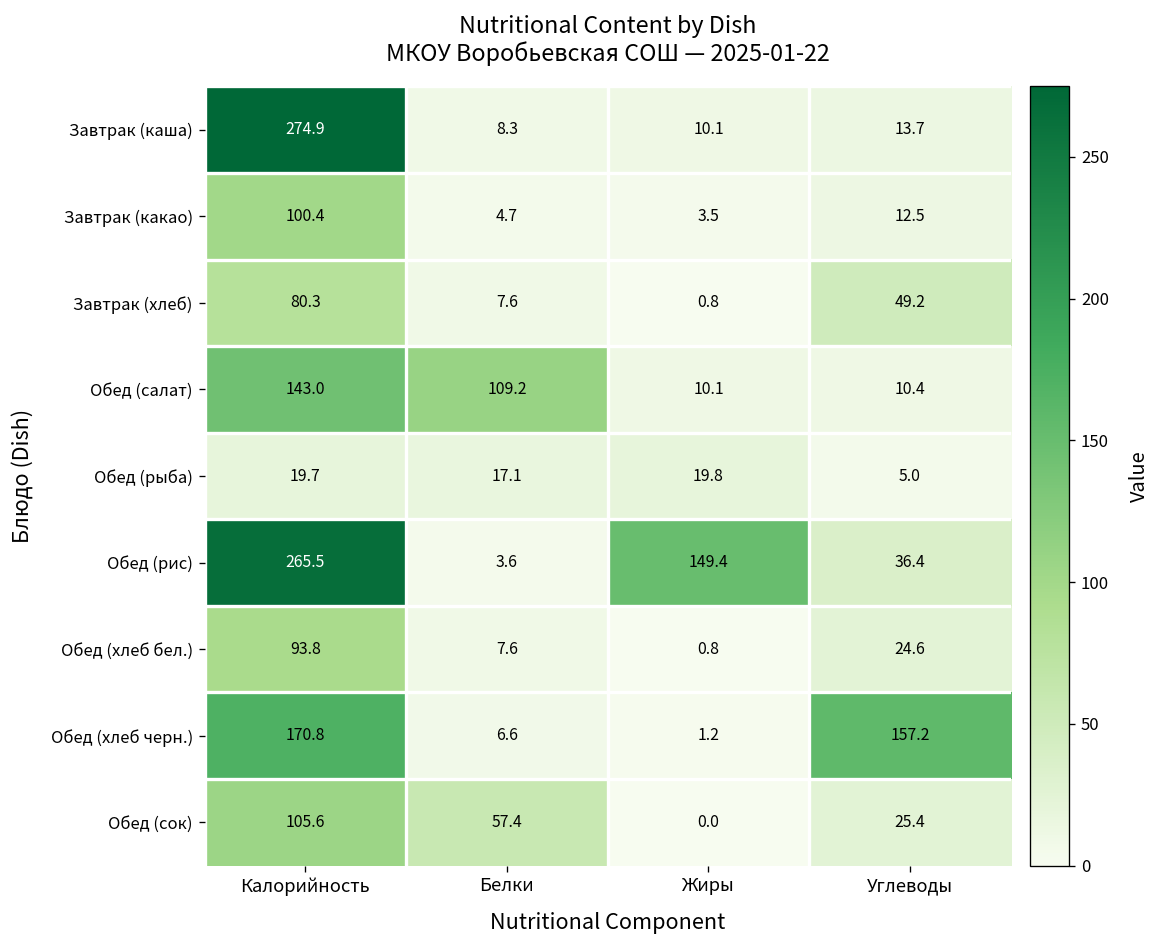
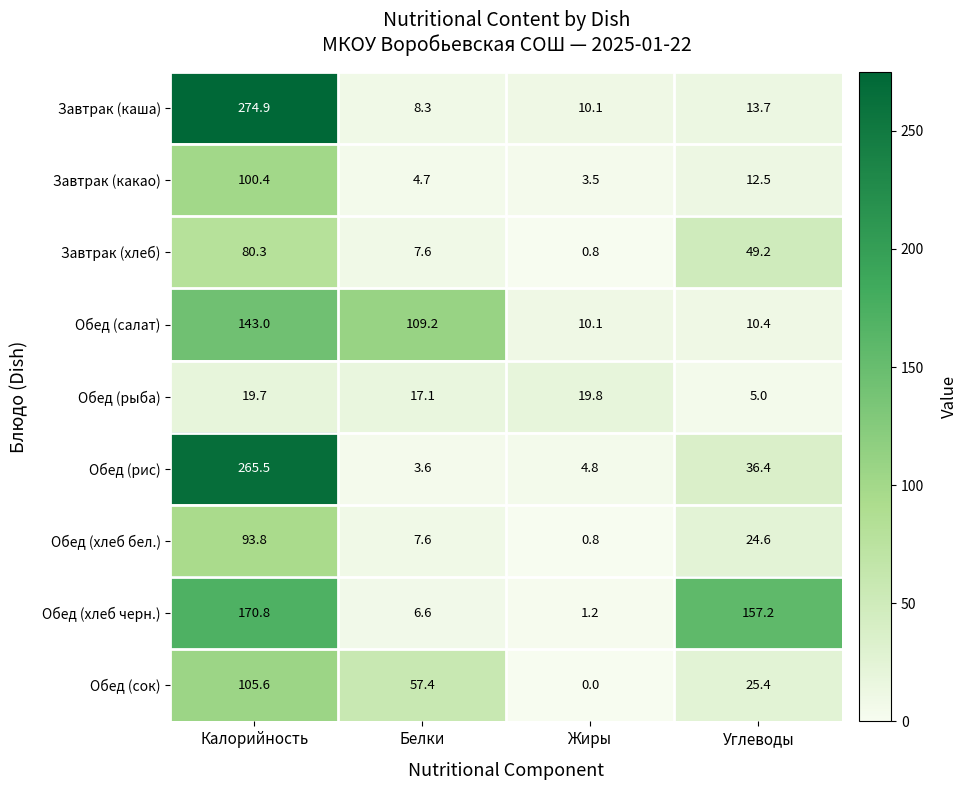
  {
    "Завтрак (каша)": {
      "Калорийность": 274.9,
      "Белки": 8.3,
      "Жиры": 10.1,
      "Углеводы": 13.7
    },
    "Завтрак (какао)": {
      "Калорийность": 100.4,
      "Белки": 4.7,
      "Жиры": 3.5,
      "Углеводы": 12.5
    },
    "Завтрак (хлеб)": {
      "Калорийность": 80.3,
      "Белки": 7.6,
      "Жиры": 0.8,
      "Углеводы": 49.2
    },
    "Обед (салат)": {
      "Калорийность": 143.0,
      "Белки": 109.2,
      "Жиры": 10.1,
      "Углеводы": 10.4
    },
    "Обед (рыба)": {
      "Калорийность": 19.7,
      "Белки": 17.1,
      "Жиры": 19.8,
      "Углеводы": 5.0
    },
    "Обед (рис)": {
      "Калорийность": 265.5,
      "Белки": 3.6,
-     "Жиры": 149.4,
+     "Жиры": 4.8,
      "Углеводы": 36.4
    },
    "Обед (хлеб бел.)": {
      "Калорийность": 93.8,
      "Белки": 7.6,
      "Жиры": 0.8,
      "Углеводы": 24.6
    },
    "Обед (хлеб черн.)": {
      "Калорийность": 170.8,
      "Белки": 6.6,
      "Жиры": 1.2,
      "Углеводы": 157.2
    },
    "Обед (сок)": {
      "Калорийность": 105.6,
      "Белки": 57.4,
      "Жиры": 0.0,
      "Углеводы": 25.4
    }
  }
